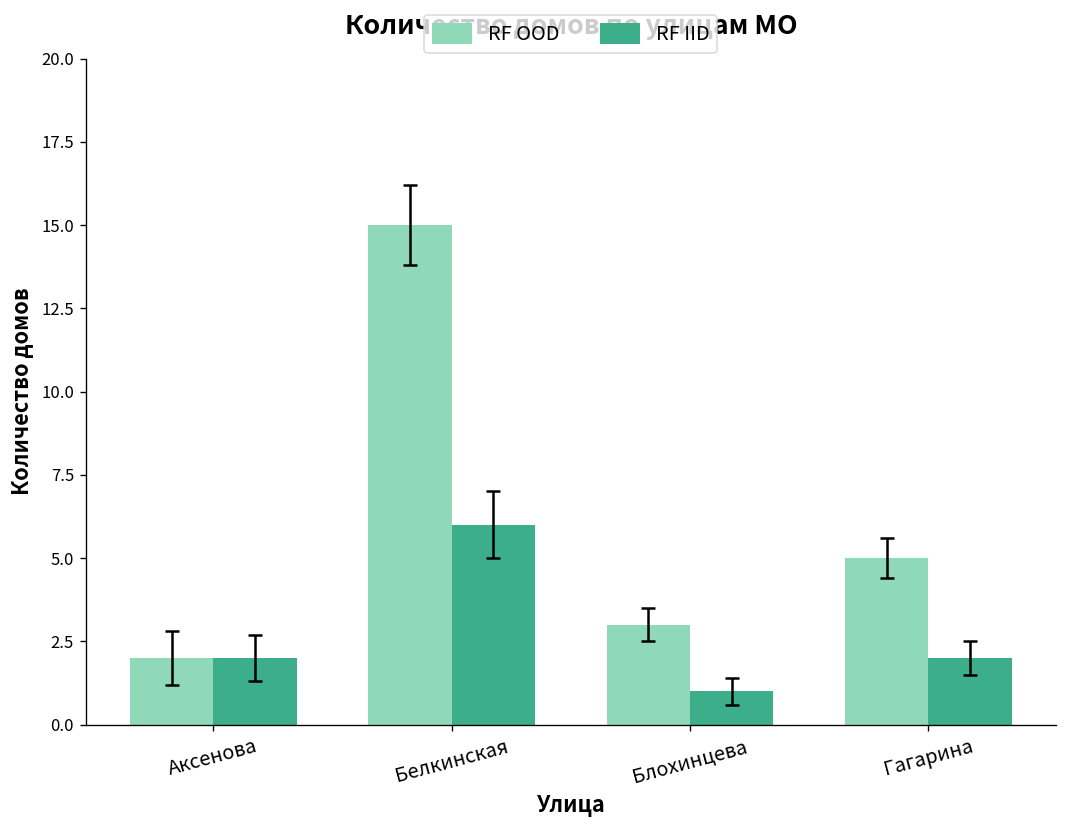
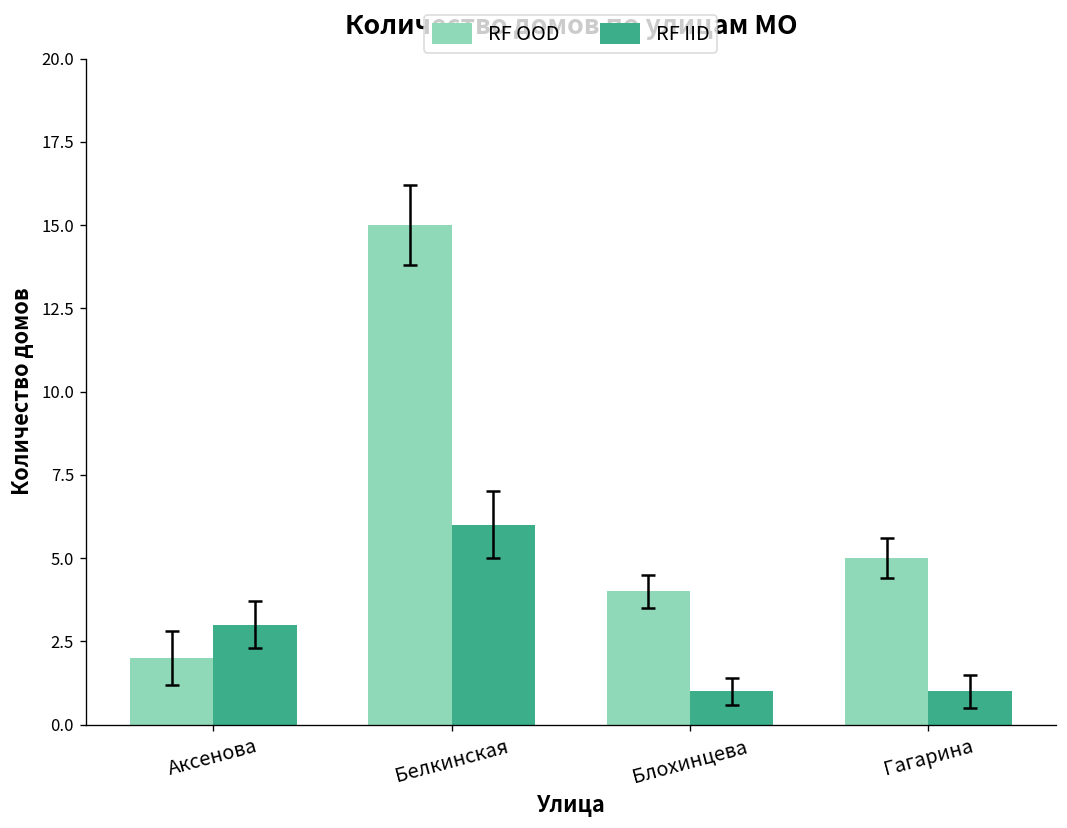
  {
    "RF OOD": {
      "Аксенова": 2,
      "Белкинская": 15,
-     "Блохинцева": 3,
+     "Блохинцева": 4,
      "Гагарина": 5
    },
    "RF IID": {
-     "Аксенова": 2,
+     "Аксенова": 3,
      "Белкинская": 6,
      "Блохинцева": 1,
-     "Гагарина": 2
+     "Гагарина": 1
    }
  }
